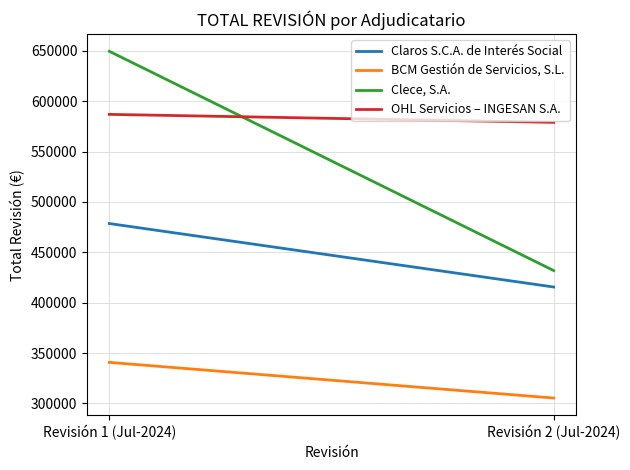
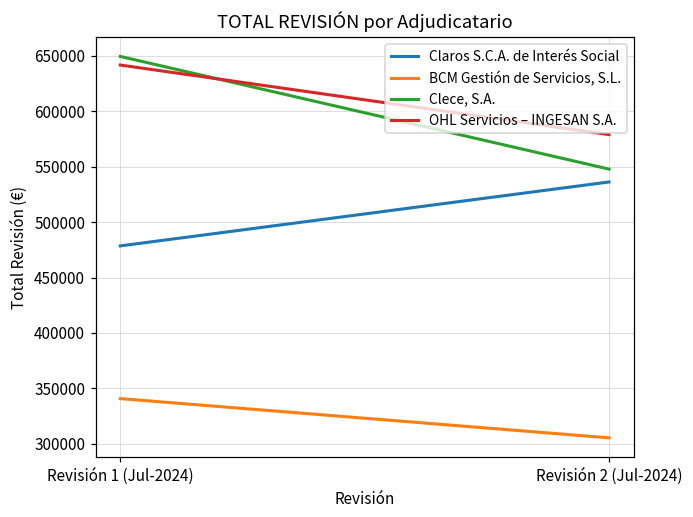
  {
    "Claros S.C.A. de Interés Social": {
      "Revisión 1 (Jul-2024)": 479000,
-     "Revisión 2 (Jul-2024)": 416000
+     "Revisión 2 (Jul-2024)": 536000
    },
    "BCM Gestión de Servicios, S.L.": {
      "Revisión 1 (Jul-2024)": 341000,
      "Revisión 2 (Jul-2024)": 305000
    },
    "Clece, S.A.": {
      "Revisión 1 (Jul-2024)": 650000,
-     "Revisión 2 (Jul-2024)": 432000
+     "Revisión 2 (Jul-2024)": 548000
    },
    "OHL Servicios – INGESAN S.A.": {
-     "Revisión 1 (Jul-2024)": 587000,
+     "Revisión 1 (Jul-2024)": 642000,
      "Revisión 2 (Jul-2024)": 579000
    }
  }
